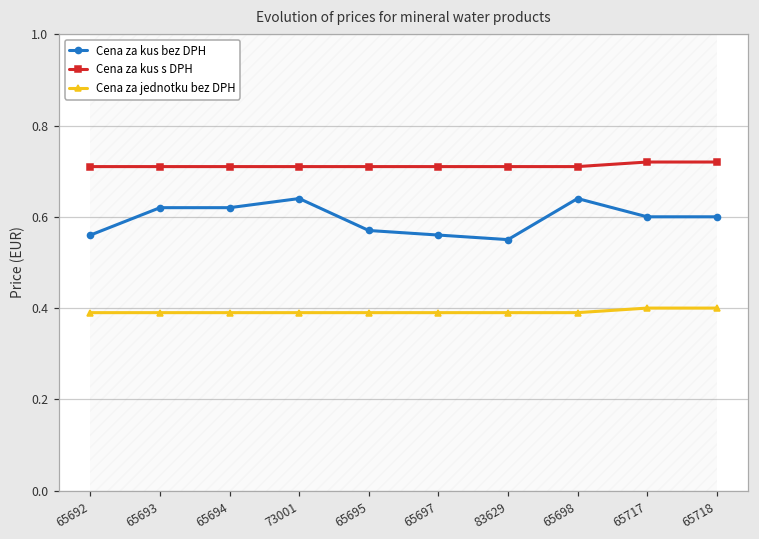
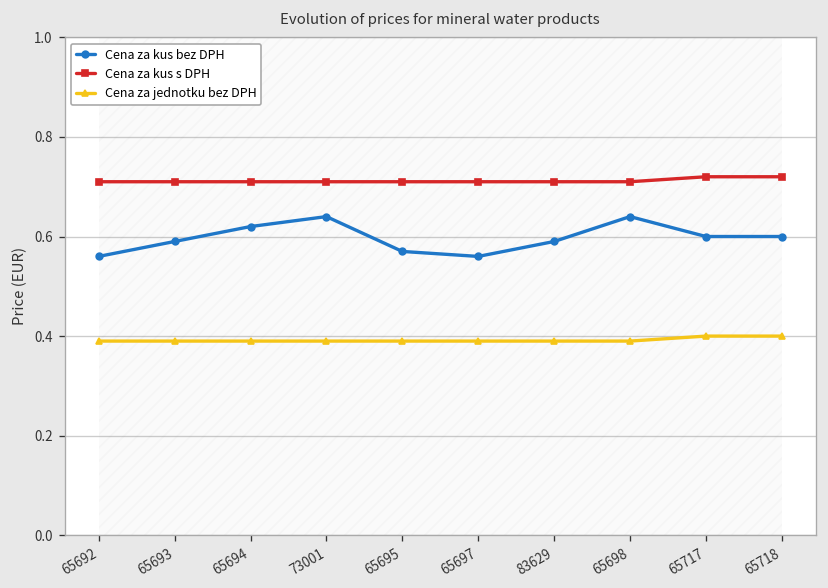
  {
    "Cena za kus bez DPH": {
      "65692": 0.56,
-     "65693": 0.62,
+     "65693": 0.59,
      "65694": 0.62,
      "73001": 0.64,
      "65695": 0.57,
      "65697": 0.56,
-     "83629": 0.55,
+     "83629": 0.59,
      "65698": 0.64,
      "65717": 0.60,
      "65718": 0.60
    },
    "Cena za kus s DPH": {
      "65692": 0.71,
      "65693": 0.71,
      "65694": 0.71,
      "73001": 0.71,
      "65695": 0.71,
      "65697": 0.71,
      "83629": 0.71,
      "65698": 0.71,
      "65717": 0.72,
      "65718": 0.72
    },
    "Cena za jednotku bez DPH": {
      "65692": 0.39,
      "65693": 0.39,
      "65694": 0.39,
      "73001": 0.39,
      "65695": 0.39,
      "65697": 0.39,
      "83629": 0.39,
      "65698": 0.39,
      "65717": 0.40,
      "65718": 0.40
    }
  }
